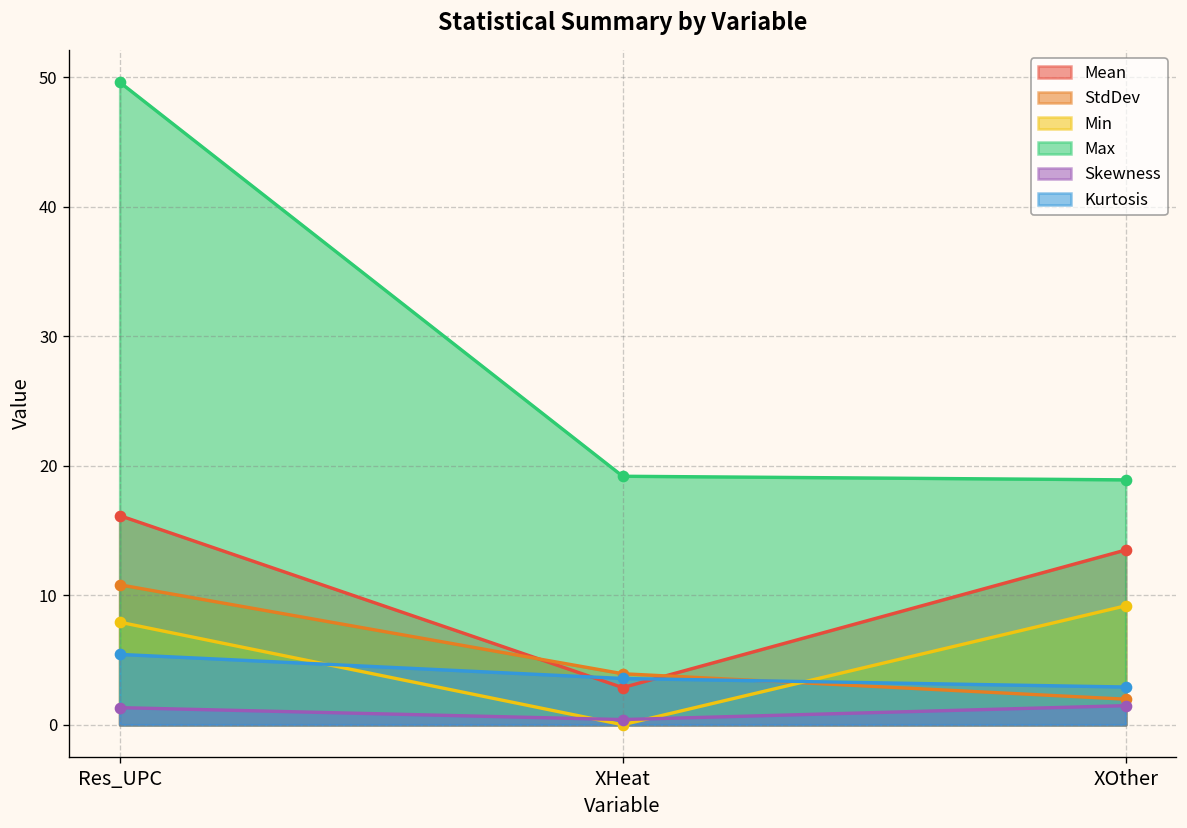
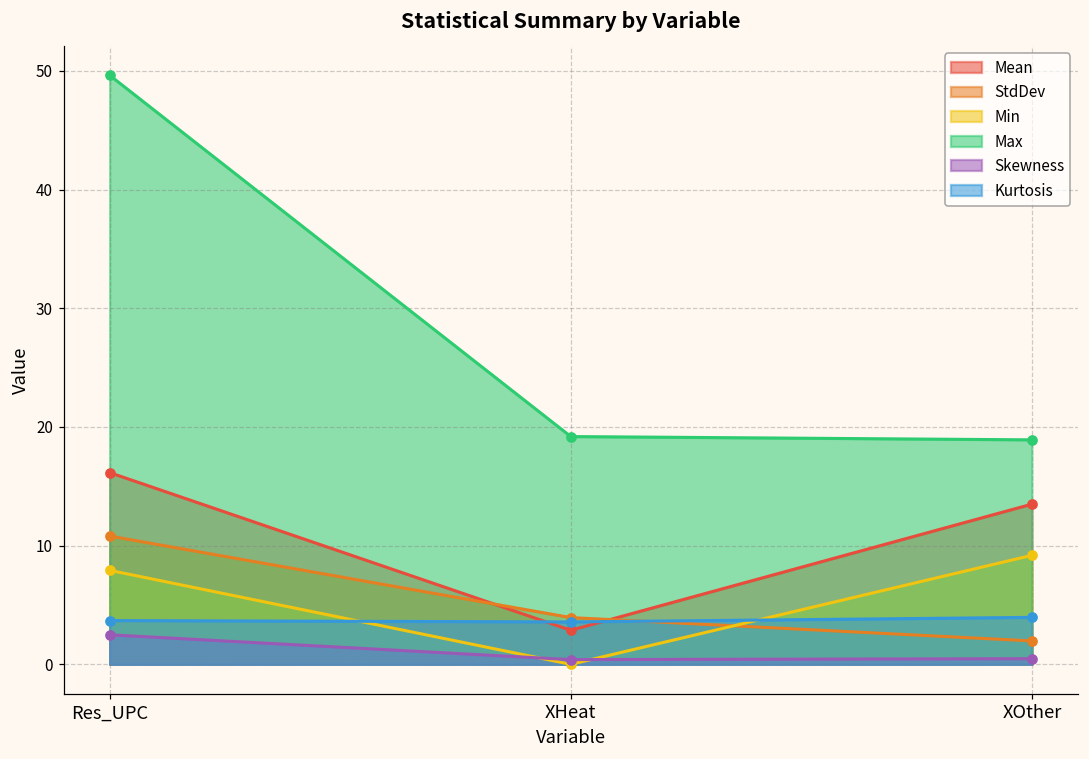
  {
    "Min": {
      "Res_UPC": 7.9,
      "XHeat": 0.0,
      "XOther": 9.2
    },
    "Max": {
      "Res_UPC": 49.6,
      "XHeat": 19.2,
      "XOther": 18.9
    },
    "Skewness": {
-     "Res_UPC": 1.3,
+     "Res_UPC": 2.5,
      "XHeat": 0.4,
-     "XOther": 1.5
+     "XOther": 0.5
    },
    "Kurtosis": {
-     "Res_UPC": 5.4,
+     "Res_UPC": 3.7,
      "XHeat": 3.6,
-     "XOther": 2.9
+     "XOther": 4.0
    }
  }
